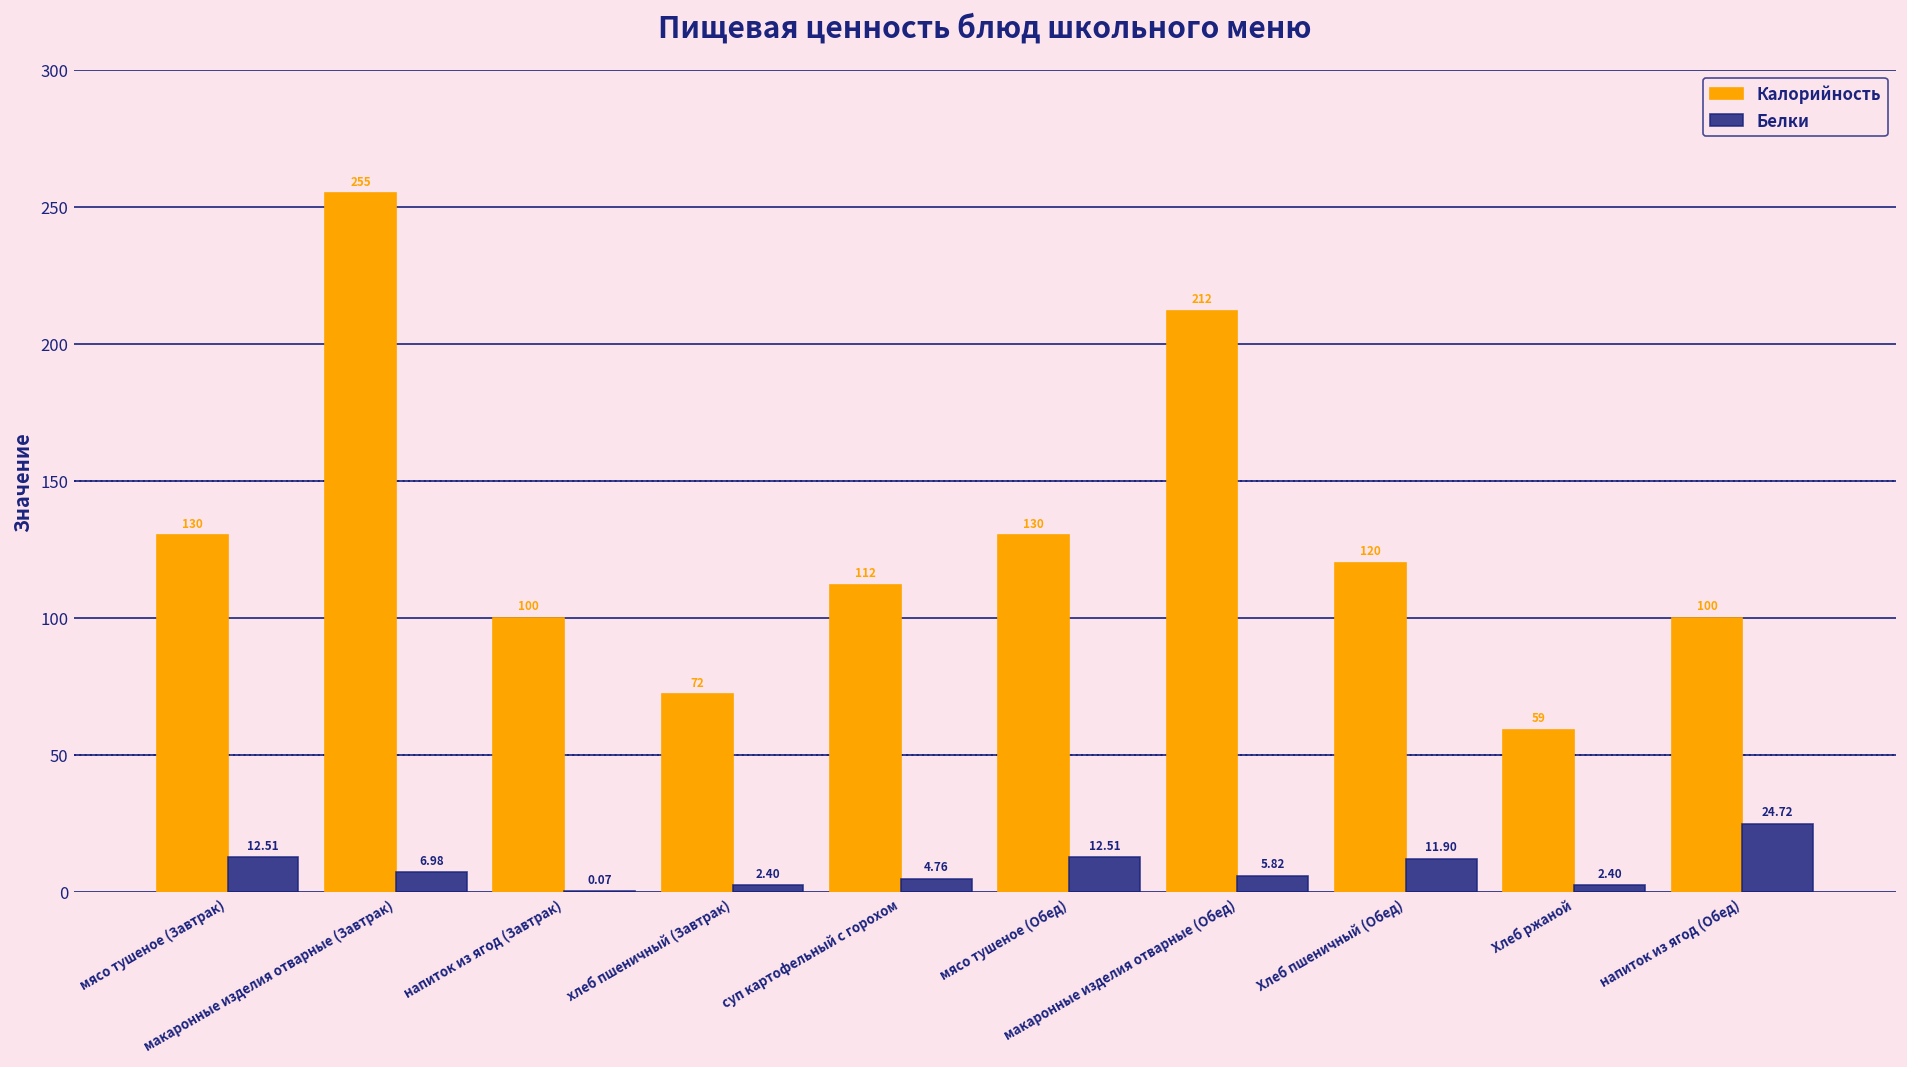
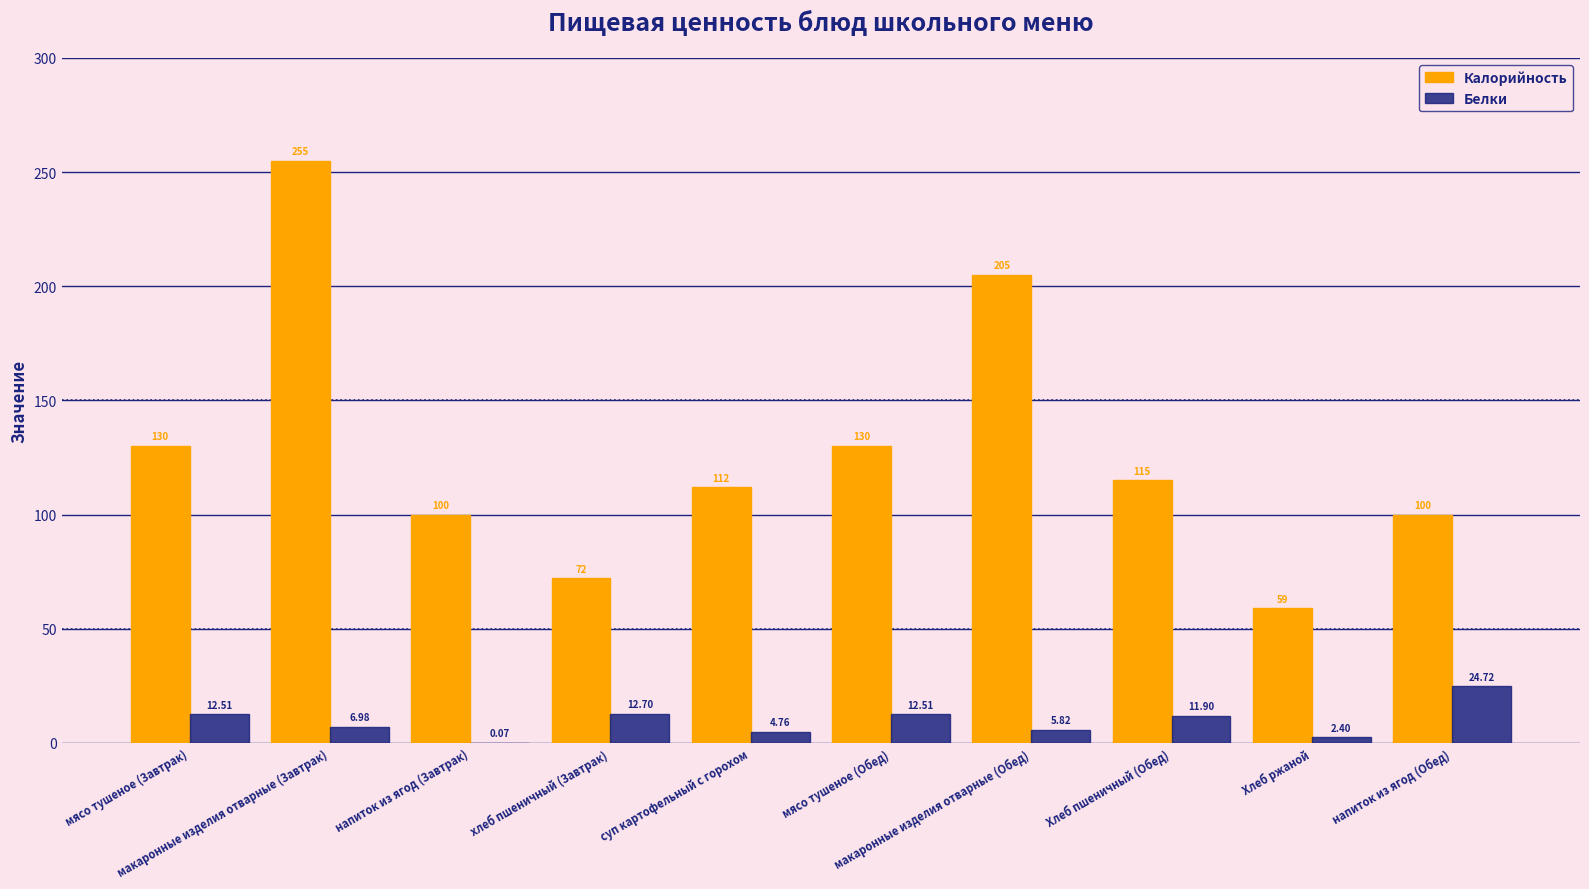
  {
    "Калорийность": {
      "мясо тушеное (Завтрак)": 130,
      "макаронные изделия отварные (Завтрак)": 255,
      "напиток из ягод (Завтрак)": 100,
      "хлеб пшеничный (Завтрак)": 72,
      "суп картофельный с горохом": 112,
      "мясо тушеное (Обед)": 130,
-     "макаронные изделия отварные (Обед)": 212,
-     "Хлеб пшеничный (Обед)": 120,
+     "макаронные изделия отварные (Обед)": 205,
+     "Хлеб пшеничный (Обед)": 115,
      "Хлеб ржаной": 59,
      "напиток из ягод (Обед)": 100
    },
    "Белки": {
      "мясо тушеное (Завтрак)": 12.51,
      "макаронные изделия отварные (Завтрак)": 6.98,
      "напиток из ягод (Завтрак)": 0.07,
-     "хлеб пшеничный (Завтрак)": 2.40,
+     "хлеб пшеничный (Завтрак)": 12.70,
      "суп картофельный с горохом": 4.76,
      "мясо тушеное (Обед)": 12.51,
      "макаронные изделия отварные (Обед)": 5.82,
      "Хлеб пшеничный (Обед)": 11.90,
      "Хлеб ржаной": 2.40,
      "напиток из ягод (Обед)": 24.72
    }
  }
